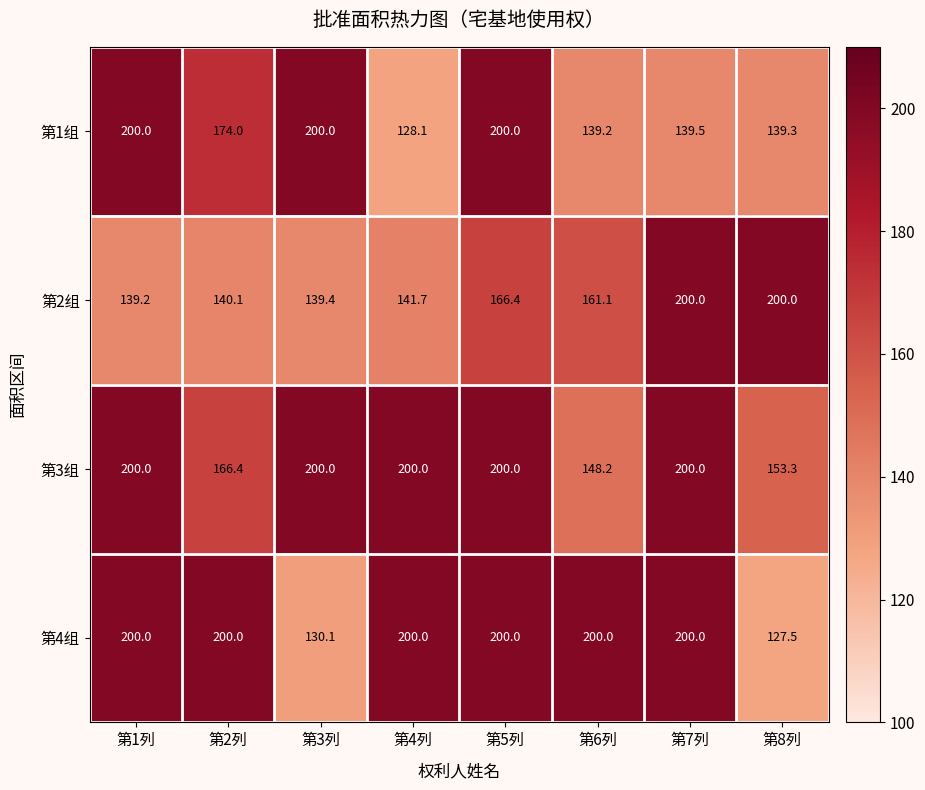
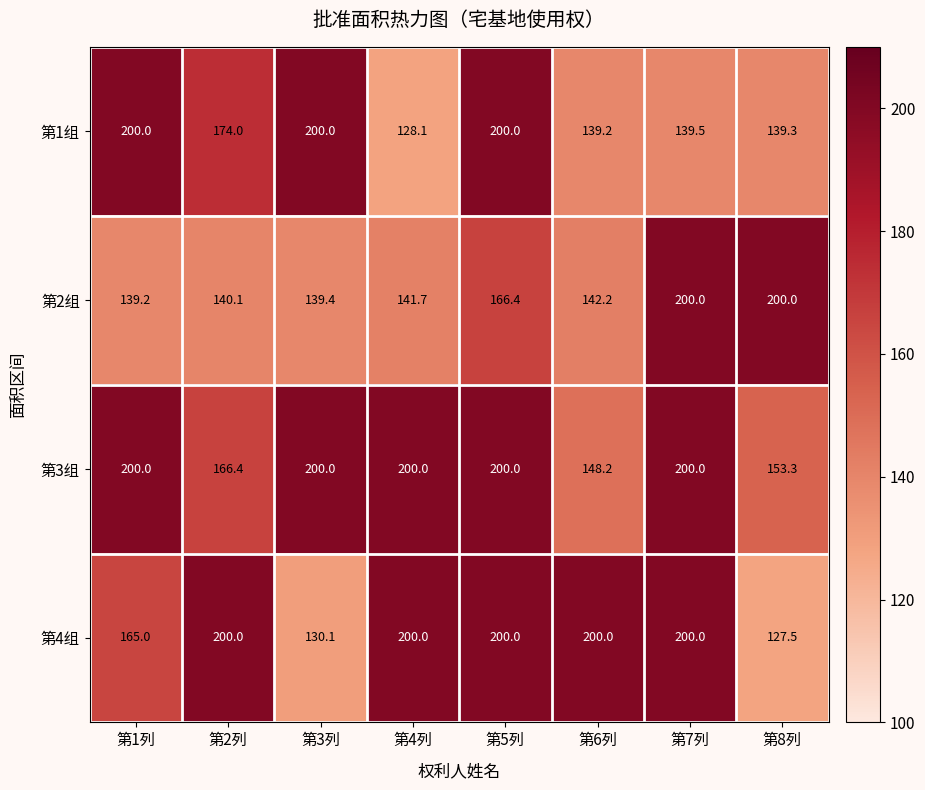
  {
    "第1组": {
      "第1列": 200.0,
      "第2列": 174.0,
      "第3列": 200.0,
      "第4列": 128.1,
      "第5列": 200.0,
      "第6列": 139.2,
      "第7列": 139.5,
      "第8列": 139.3
    },
    "第2组": {
      "第1列": 139.2,
      "第2列": 140.1,
      "第3列": 139.4,
      "第4列": 141.7,
      "第5列": 166.4,
-     "第6列": 161.1,
+     "第6列": 142.2,
      "第7列": 200.0,
      "第8列": 200.0
    },
    "第3组": {
      "第1列": 200.0,
      "第2列": 166.4,
      "第3列": 200.0,
      "第4列": 200.0,
      "第5列": 200.0,
      "第6列": 148.2,
      "第7列": 200.0,
      "第8列": 153.3
    },
    "第4组": {
-     "第1列": 200.0,
+     "第1列": 165.0,
      "第2列": 200.0,
      "第3列": 130.1,
      "第4列": 200.0,
      "第5列": 200.0,
      "第6列": 200.0,
      "第7列": 200.0,
      "第8列": 127.5
    }
  }
